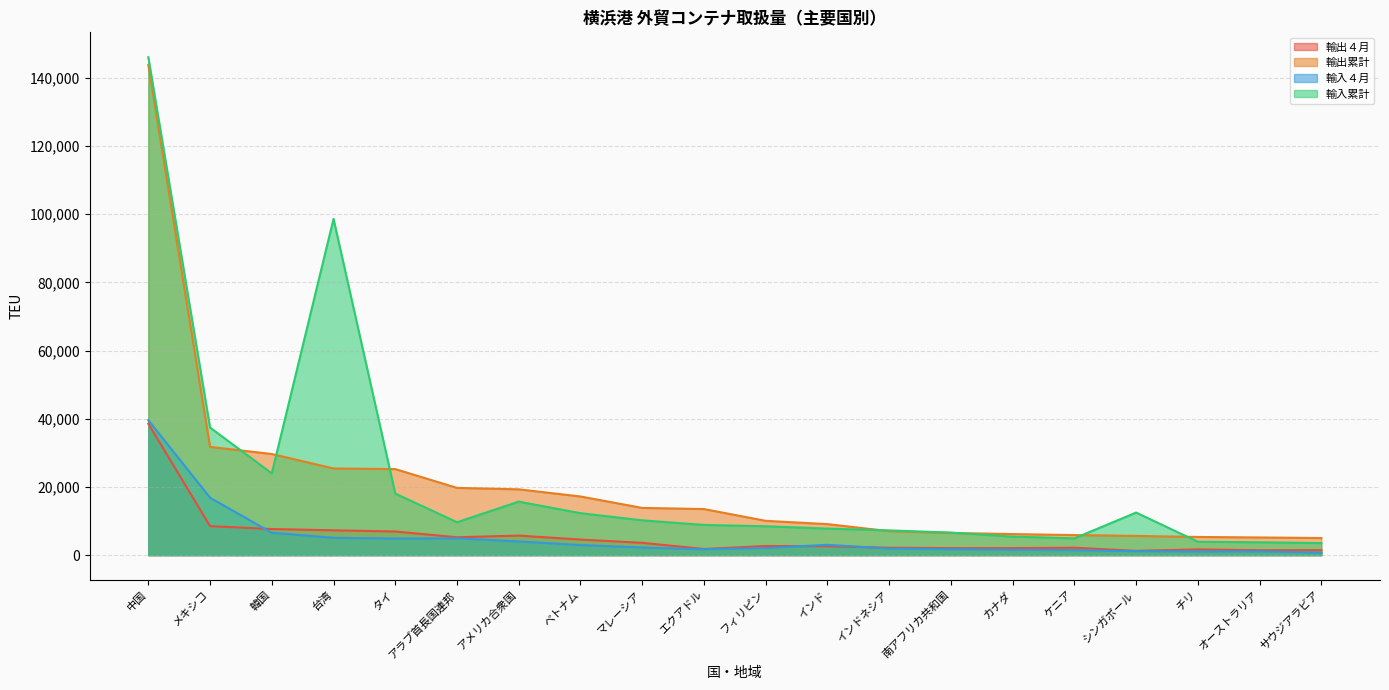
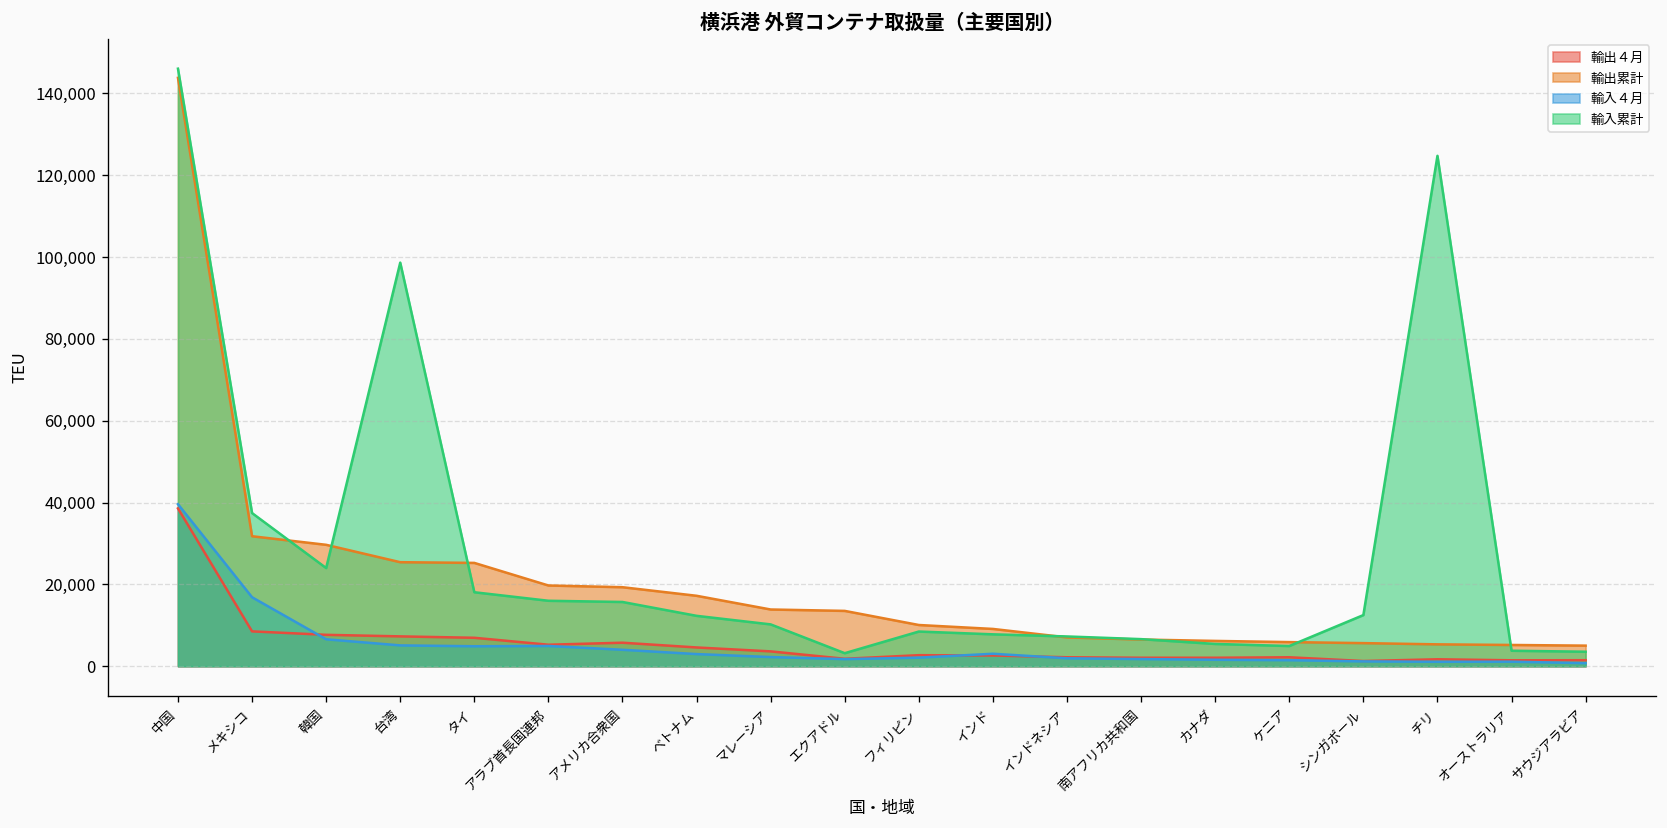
  {
    "輸入４月": {
      "中国": "40,000",
      "メキシコ": "17,000",
      "韓国": "7,000",
      "台湾": "5,000",
      "タイ": "5,000",
      "アメリカ合衆国": "4,000",
      "ベトナム": "3,000",
      "マレーシア": "2,000"
    },
    "輸入累計": {
      "中国": "146,000",
      "メキシコ": "37,000",
      "韓国": "24,000",
      "台湾": "99,000",
      "タイ": "18,000",
-     "アラブ首長国連邦": "10,000",
+     "アラブ首長国連邦": "16,000",
      "アメリカ合衆国": "16,000",
      "ベトナム": "12,000",
      "マレーシア": "10,000",
-     "エクアドル": "9,000",
+     "エクアドル": "3,000",
      "フィリピン": "8,000",
      "インド": "8,000",
      "ケニア": "5,000",
      "シンガポール": "12,000",
-     "チリ": "4,000",
+     "チリ": "125,000",
      "オーストラリア": "4,000",
      "サウジアラビア": "4,000"
    }
  }
